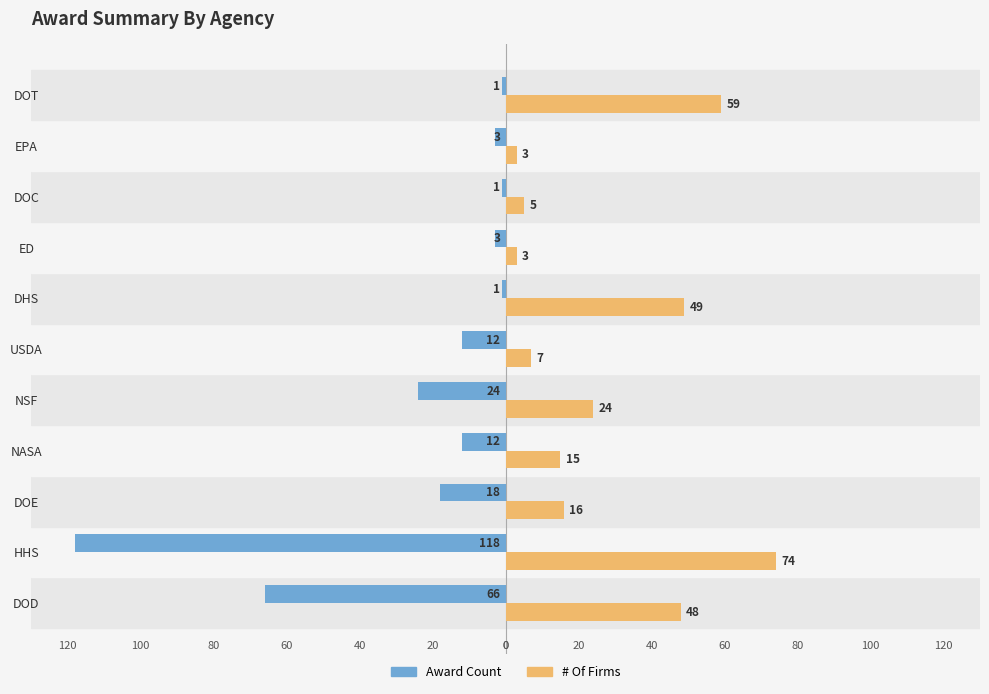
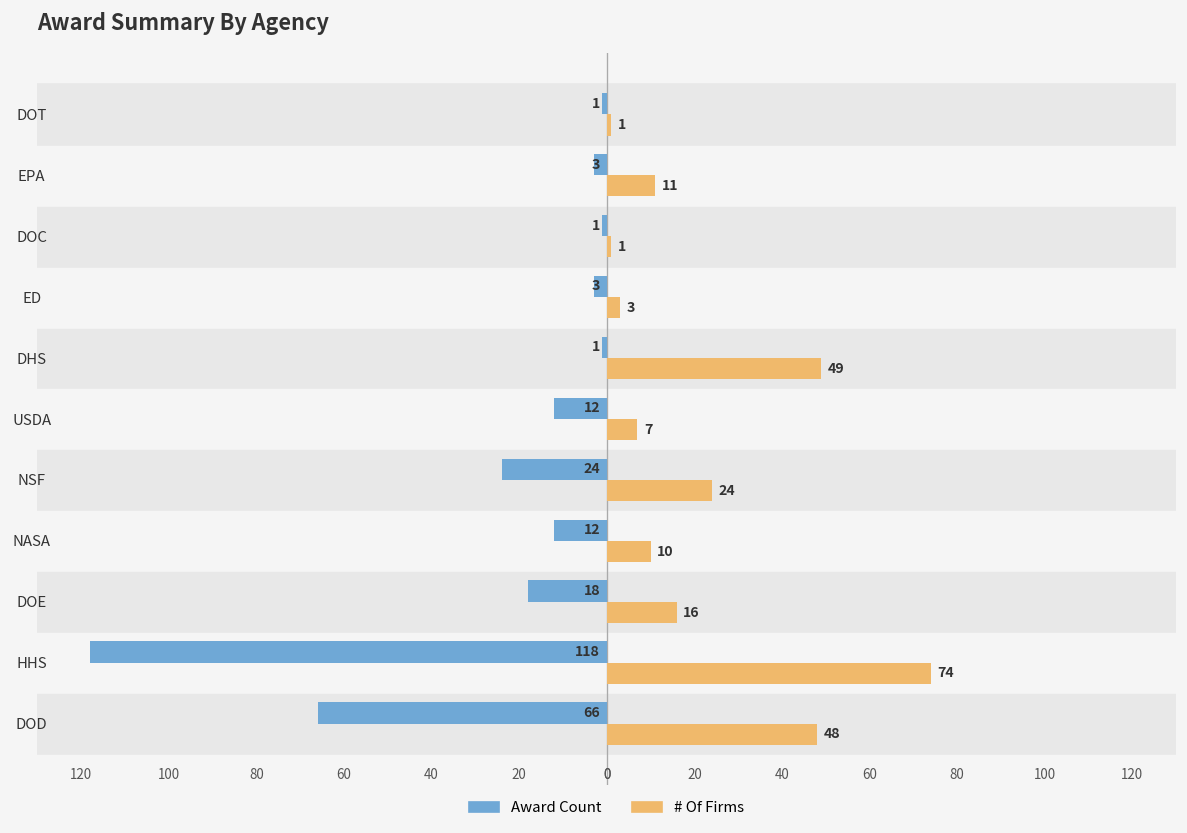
  {
    "# Of Firms": {
-     "DOT": 59,
-     "EPA": 3,
-     "DOC": 5,
+     "DOT": 1,
+     "EPA": 11,
+     "DOC": 1,
      "ED": 3,
      "DHS": 49,
      "USDA": 7,
      "NSF": 24,
-     "NASA": 15,
+     "NASA": 10,
      "DOE": 16,
      "HHS": 74,
      "DOD": 48
    }
  }
